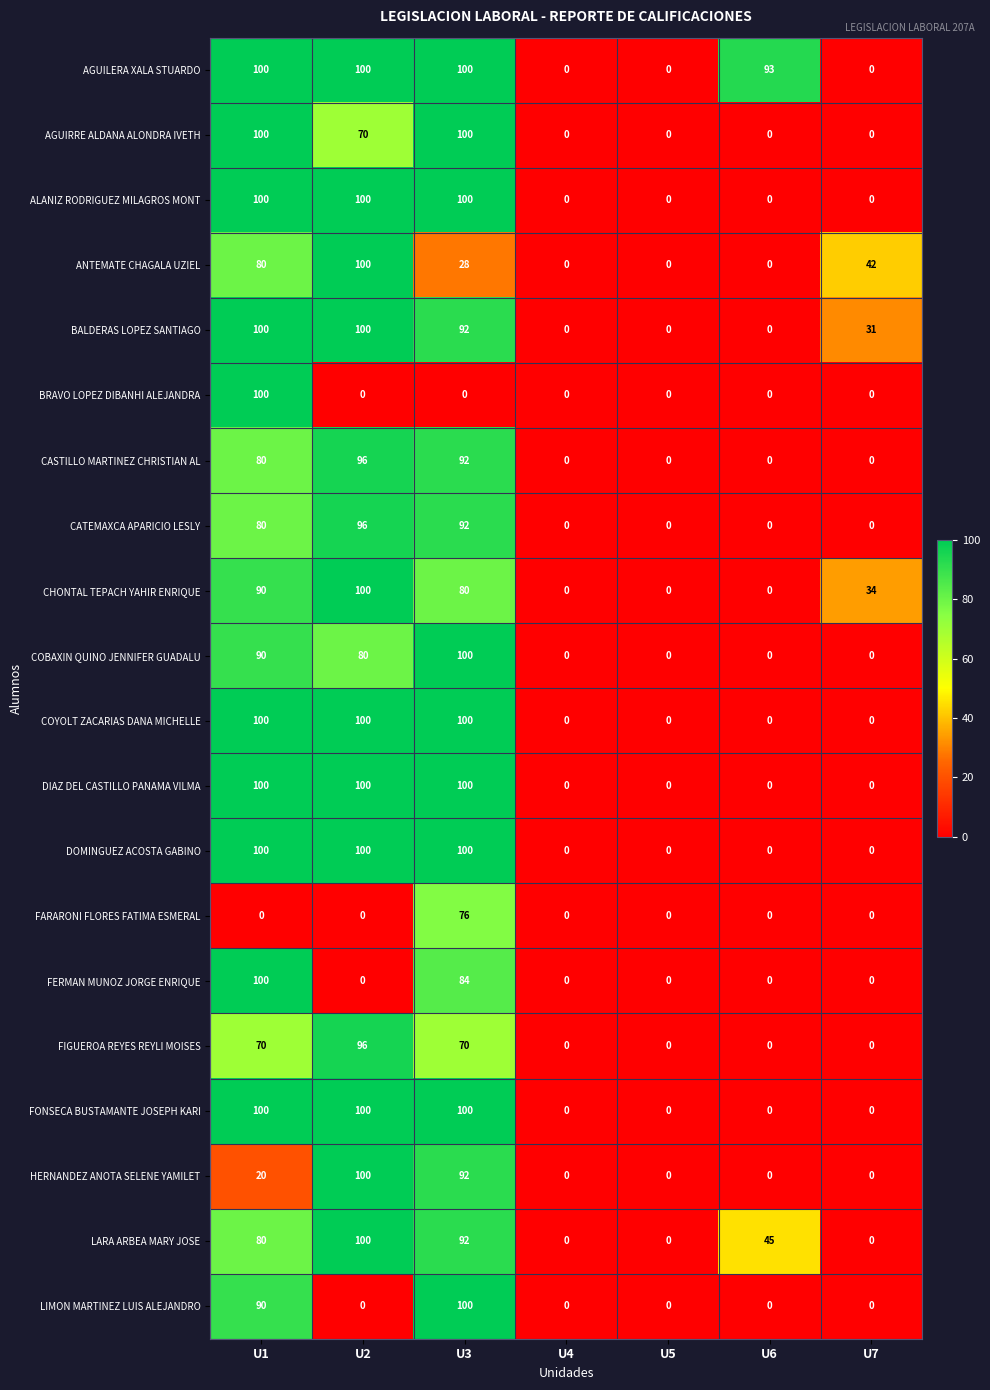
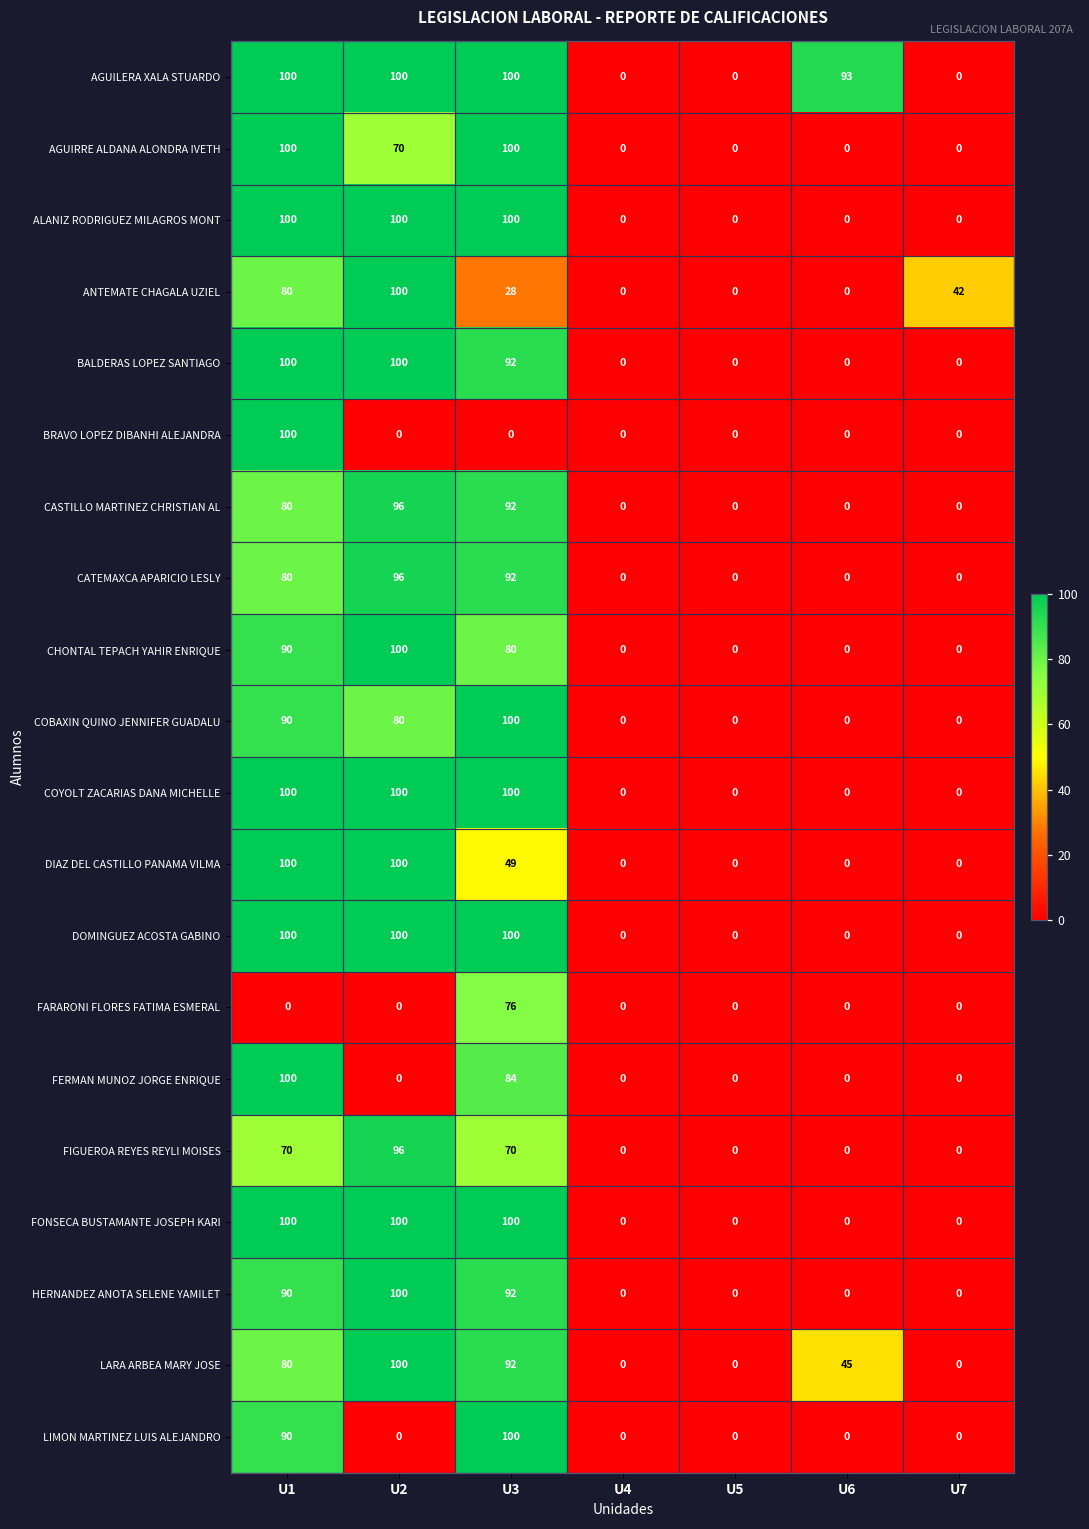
  {
    "AGUILERA XALA STUARDO": {
      "U1": 100,
      "U2": 100,
      "U3": 100,
      "U4": 0,
      "U5": 0,
      "U6": 93,
      "U7": 0
    },
    "AGUIRRE ALDANA ALONDRA IVETH": {
      "U1": 100,
      "U2": 70,
      "U3": 100,
      "U4": 0,
      "U5": 0,
      "U6": 0,
      "U7": 0
    },
    "ALANIZ RODRIGUEZ MILAGROS MONT": {
      "U1": 100,
      "U2": 100,
      "U3": 100,
      "U4": 0,
      "U5": 0,
      "U6": 0,
      "U7": 0
    },
    "ANTEMATE CHAGALA UZIEL": {
      "U1": 80,
      "U2": 100,
      "U3": 28,
      "U4": 0,
      "U5": 0,
      "U6": 0,
      "U7": 42
    },
    "BALDERAS LOPEZ SANTIAGO": {
      "U1": 100,
      "U2": 100,
      "U3": 92,
      "U4": 0,
      "U5": 0,
      "U6": 0,
-     "U7": 31
+     "U7": 0
    },
    "BRAVO LOPEZ DIBANHI ALEJANDRA": {
      "U1": 100,
      "U2": 0,
      "U3": 0,
      "U4": 0,
      "U5": 0,
      "U6": 0,
      "U7": 0
    },
    "CASTILLO MARTINEZ CHRISTIAN AL": {
      "U1": 80,
      "U2": 96,
      "U3": 92,
      "U4": 0,
      "U5": 0,
      "U6": 0,
      "U7": 0
    },
    "CATEMAXCA APARICIO LESLY": {
      "U1": 80,
      "U2": 96,
      "U3": 92,
      "U4": 0,
      "U5": 0,
      "U6": 0,
      "U7": 0
    },
    "CHONTAL TEPACH YAHIR ENRIQUE": {
      "U1": 90,
      "U2": 100,
      "U3": 80,
      "U4": 0,
      "U5": 0,
      "U6": 0,
-     "U7": 34
+     "U7": 0
    },
    "COBAXIN QUINO JENNIFER GUADALU": {
      "U1": 90,
      "U2": 80,
      "U3": 100,
      "U4": 0,
      "U5": 0,
      "U6": 0,
      "U7": 0
    },
    "COYOLT ZACARIAS DANA MICHELLE": {
      "U1": 100,
      "U2": 100,
      "U3": 100,
      "U4": 0,
      "U5": 0,
      "U6": 0,
      "U7": 0
    },
    "DIAZ DEL CASTILLO PANAMA VILMA": {
      "U1": 100,
      "U2": 100,
-     "U3": 100,
+     "U3": 49,
      "U4": 0,
      "U5": 0,
      "U6": 0,
      "U7": 0
    },
    "DOMINGUEZ ACOSTA GABINO": {
      "U1": 100,
      "U2": 100,
      "U3": 100,
      "U4": 0,
      "U5": 0,
      "U6": 0,
      "U7": 0
    },
    "FARARONI FLORES FATIMA ESMERAL": {
      "U1": 0,
      "U2": 0,
      "U3": 76,
      "U4": 0,
      "U5": 0,
      "U6": 0,
      "U7": 0
    },
    "FERMAN MUNOZ JORGE ENRIQUE": {
      "U1": 100,
      "U2": 0,
      "U3": 84,
      "U4": 0,
      "U5": 0,
      "U6": 0,
      "U7": 0
    },
    "FIGUEROA REYES REYLI MOISES": {
      "U1": 70,
      "U2": 96,
      "U3": 70,
      "U4": 0,
      "U5": 0,
      "U6": 0,
      "U7": 0
    },
    "FONSECA BUSTAMANTE JOSEPH KARI": {
      "U1": 100,
      "U2": 100,
      "U3": 100,
      "U4": 0,
      "U5": 0,
      "U6": 0,
      "U7": 0
    },
    "HERNANDEZ ANOTA SELENE YAMILET": {
-     "U1": 20,
+     "U1": 90,
      "U2": 100,
      "U3": 92,
      "U4": 0,
      "U5": 0,
      "U6": 0,
      "U7": 0
    },
    "LARA ARBEA MARY JOSE": {
      "U1": 80,
      "U2": 100,
      "U3": 92,
      "U4": 0,
      "U5": 0,
      "U6": 45,
      "U7": 0
    },
    "LIMON MARTINEZ LUIS ALEJANDRO": {
      "U1": 90,
      "U2": 0,
      "U3": 100,
      "U4": 0,
      "U5": 0,
      "U6": 0,
      "U7": 0
    }
  }
